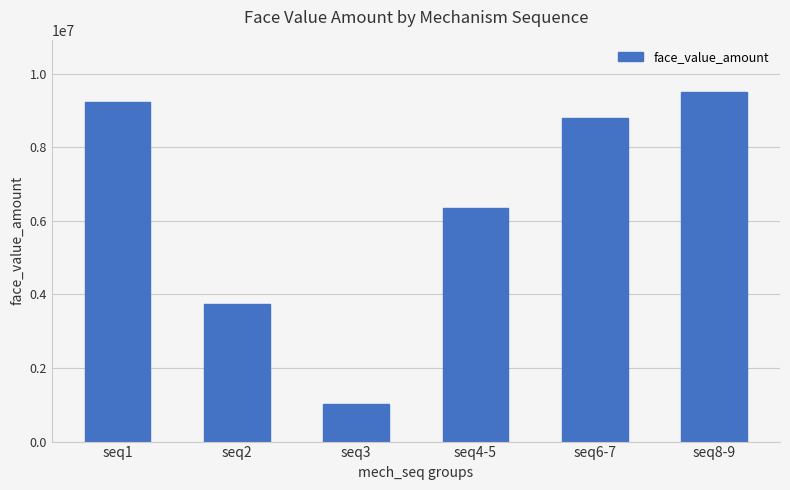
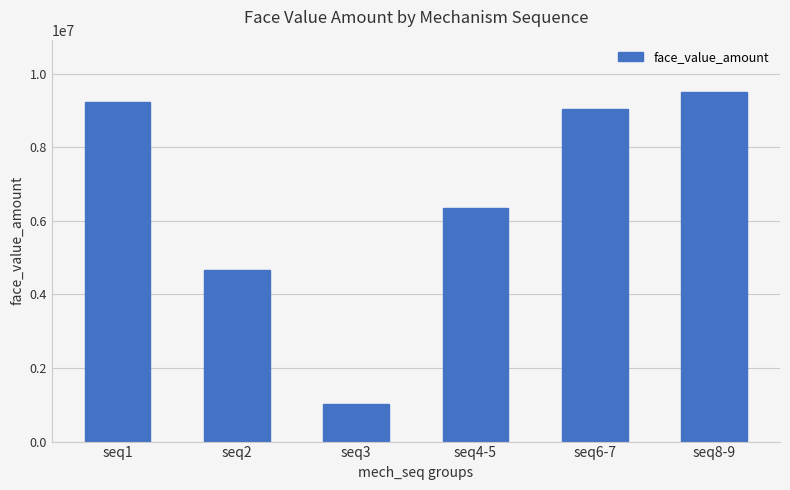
  {
    "seq1": 9200000,
-   "seq2": 3700000,
+   "seq2": 4700000,
    "seq3": 1000000,
    "seq4-5": 6300000,
-   "seq6-7": 8800000,
+   "seq6-7": 9100000,
    "seq8-9": 9500000
  }
